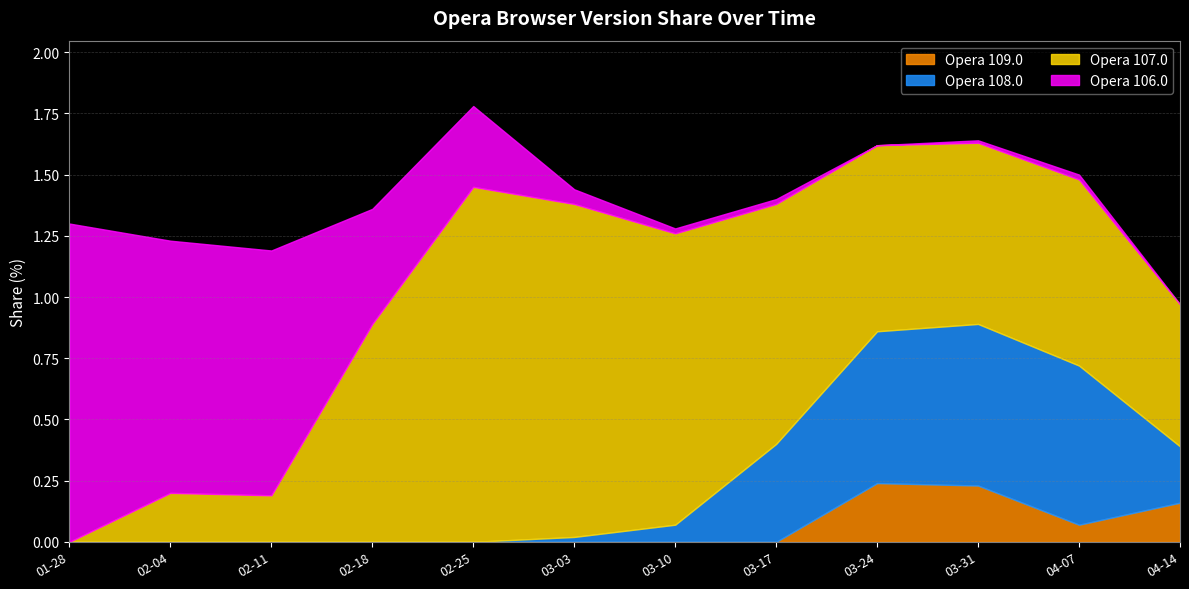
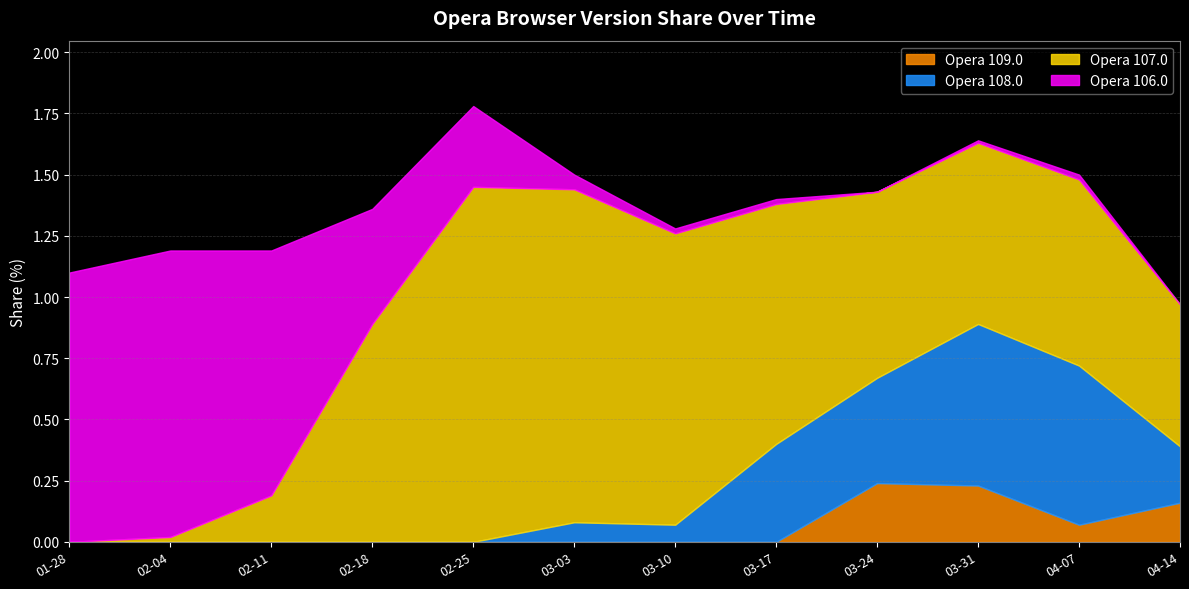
  {
    "Opera 109.0": {
      "03-03": 0.00,
      "03-10": 0.00,
      "03-17": 0.00,
      "03-24": 0.24,
      "03-31": 0.23,
      "04-07": 0.07,
      "04-14": 0.16
    },
    "Opera 108.0": {
-     "03-03": 0.02,
+     "03-03": 0.08,
      "03-10": 0.07,
      "03-17": 0.40,
-     "03-24": 0.62,
+     "03-24": 0.43,
      "03-31": 0.66,
      "04-07": 0.65,
      "04-14": 0.23
    },
    "Opera 107.0": {
-     "02-04": 0.20,
+     "02-04": 0.02,
      "02-11": 0.19,
      "02-18": 0.89,
      "02-25": 1.45,
      "03-03": 1.36,
      "03-10": 1.19,
      "03-17": 0.98,
      "04-07": 0.76
    },
    "Opera 106.0": {
-     "01-28": 1.3,
-     "02-04": 1.03,
+     "01-28": 1.1,
+     "02-04": 1.17,
      "02-11": 1.00,
      "02-18": 0.47,
      "02-25": 0.33,
      "03-03": 0.06,
      "03-10": 0.02,
      "03-17": 0.02,
      "04-07": 0.02
    }
  }
